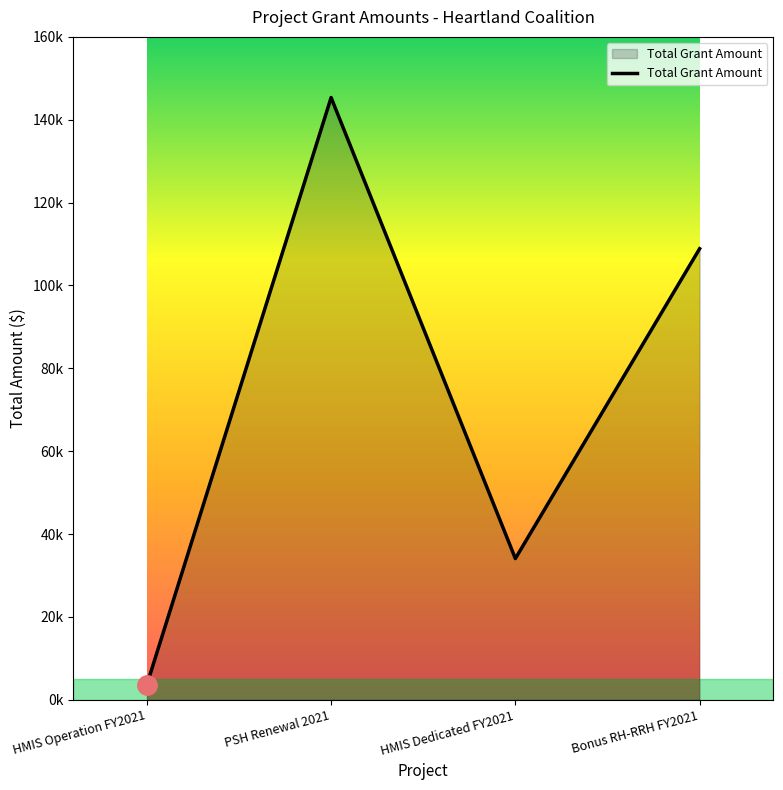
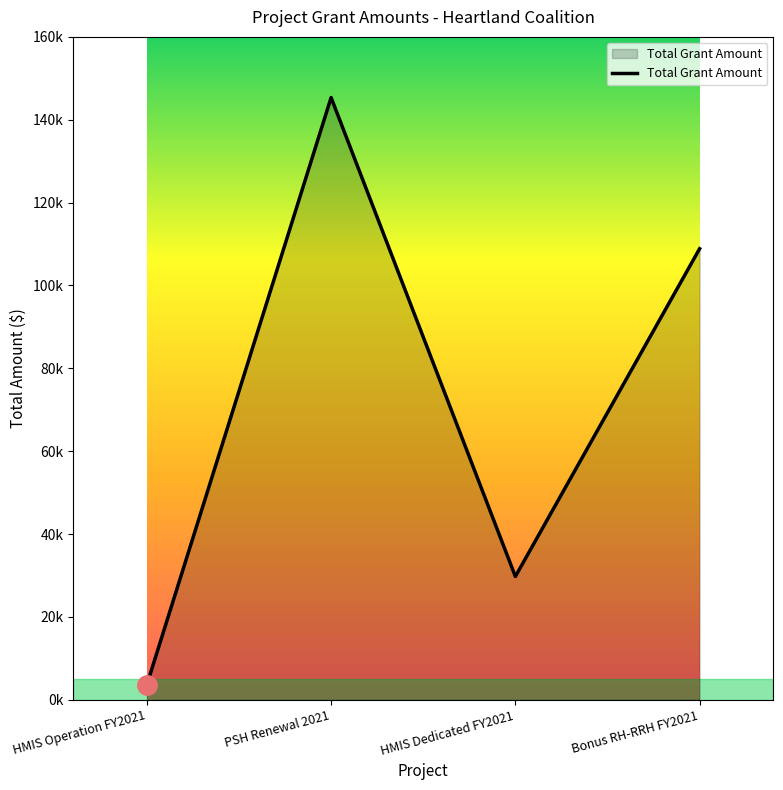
  {
    "Total Grant Amount": {
      "PSH Renewal 2021": 145000,
-     "HMIS Dedicated FY2021": 34000,
+     "HMIS Dedicated FY2021": 30000,
      "Bonus RH-RRH FY2021": 109000
    }
  }
